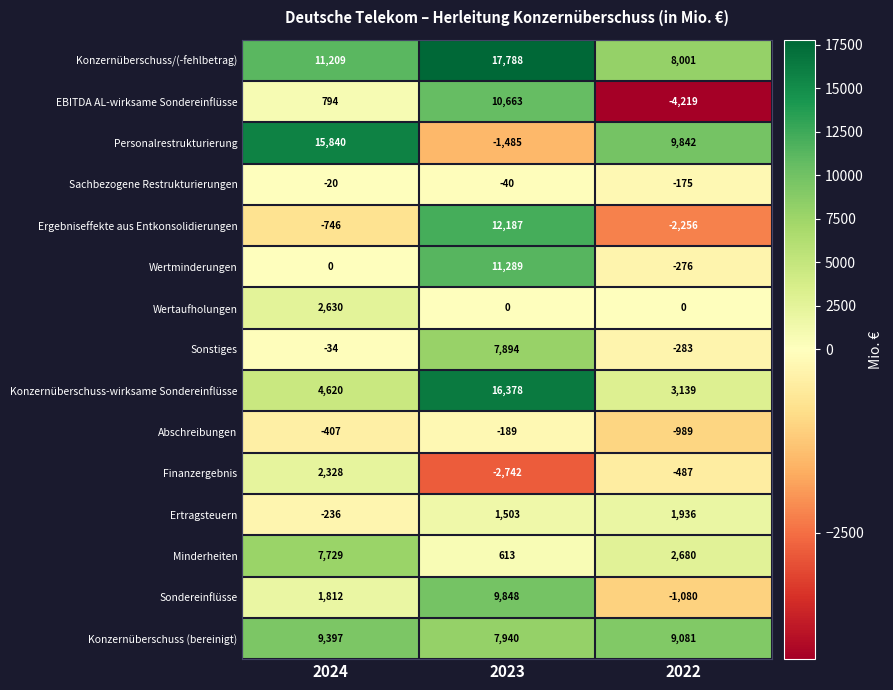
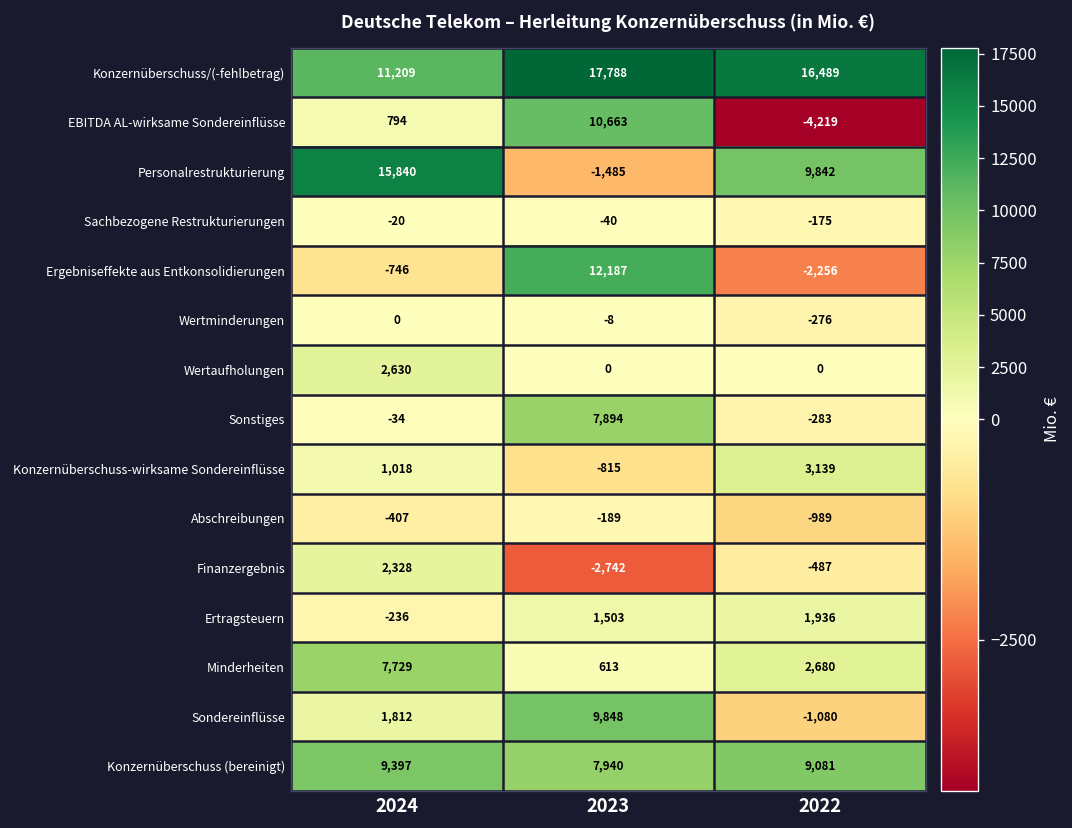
  {
    "Konzernüberschuss/(-fehlbetrag)": {
      "2024": "11,209",
      "2023": "17,788",
-     "2022": "8,001"
+     "2022": "16,489"
    },
    "EBITDA AL-wirksame Sondereinflüsse": {
      "2024": "794",
      "2023": "10,663",
      "2022": "-4,219"
    },
    "Personalrestrukturierung": {
      "2024": "15,840",
      "2023": "-1,485",
      "2022": "9,842"
    },
    "Sachbezogene Restrukturierungen": {
      "2024": "-20",
      "2023": "-40",
      "2022": "-175"
    },
    "Ergebniseffekte aus Entkonsolidierungen": {
      "2024": "-746",
      "2023": "12,187",
      "2022": "-2,256"
    },
    "Wertminderungen": {
      "2024": "0",
-     "2023": "11,289",
+     "2023": "-8",
      "2022": "-276"
    },
    "Wertaufholungen": {
      "2024": "2,630",
      "2023": "0",
      "2022": "0"
    },
    "Sonstiges": {
      "2024": "-34",
      "2023": "7,894",
      "2022": "-283"
    },
    "Konzernüberschuss-wirksame Sondereinflüsse": {
-     "2024": "4,620",
-     "2023": "16,378",
+     "2024": "1,018",
+     "2023": "-815",
      "2022": "3,139"
    },
    "Abschreibungen": {
      "2024": "-407",
      "2023": "-189",
      "2022": "-989"
    },
    "Finanzergebnis": {
      "2024": "2,328",
      "2023": "-2,742",
      "2022": "-487"
    },
    "Ertragsteuern": {
      "2024": "-236",
      "2023": "1,503",
      "2022": "1,936"
    },
    "Minderheiten": {
      "2024": "7,729",
      "2023": "613",
      "2022": "2,680"
    },
    "Sondereinflüsse": {
      "2024": "1,812",
      "2023": "9,848",
      "2022": "-1,080"
    },
    "Konzernüberschuss (bereinigt)": {
      "2024": "9,397",
      "2023": "7,940",
      "2022": "9,081"
    }
  }
